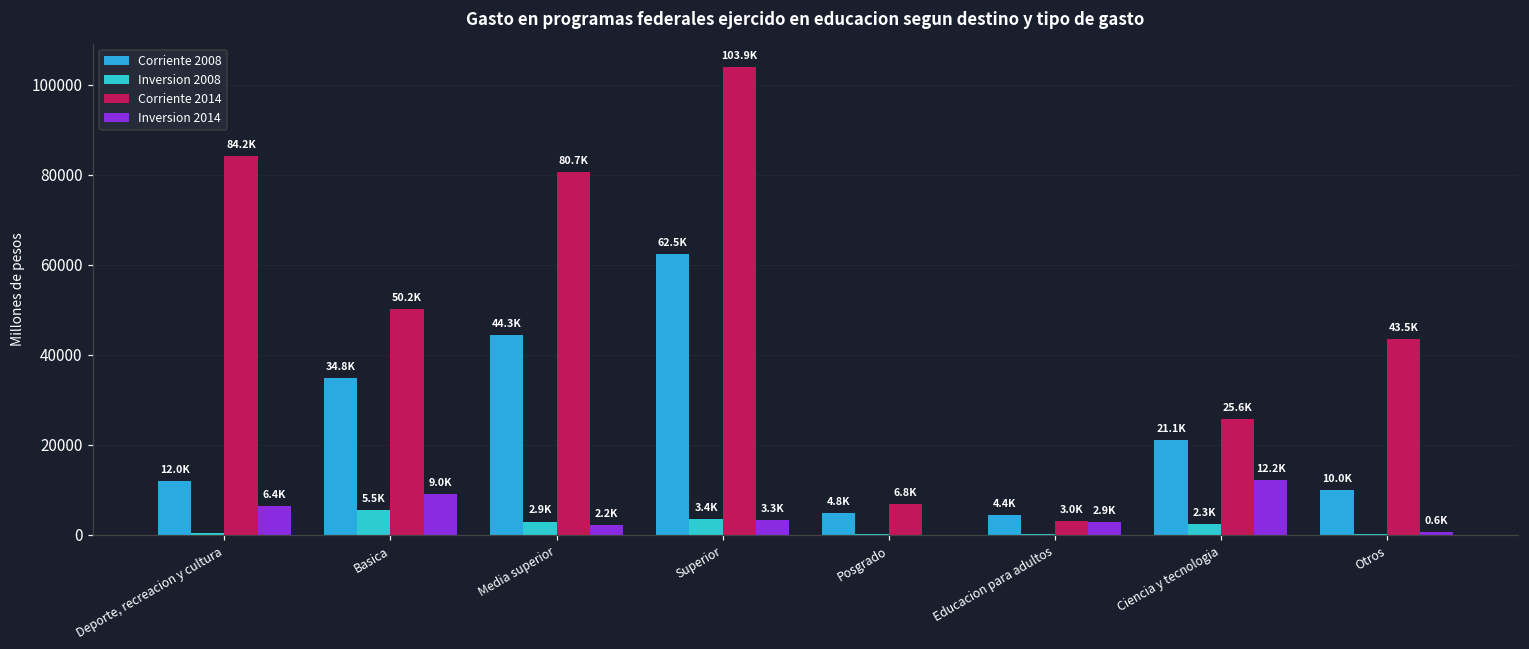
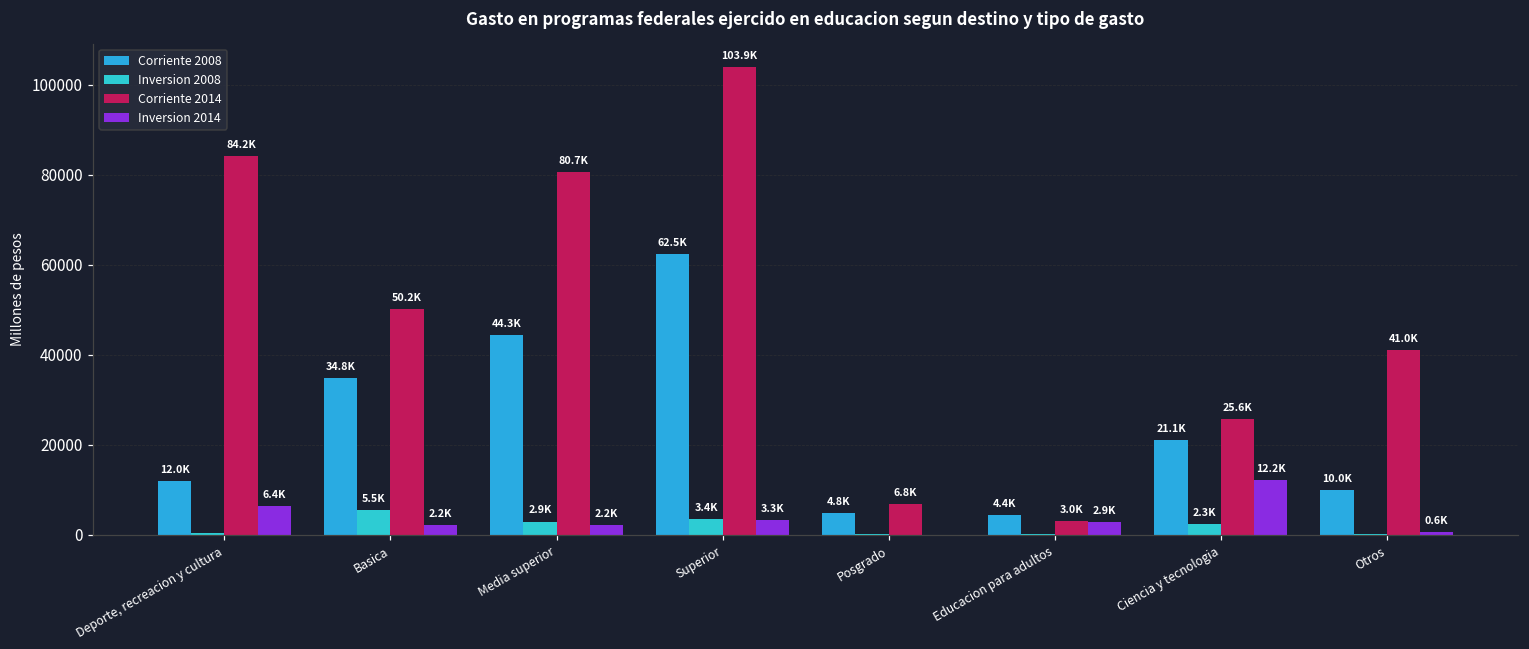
  {
    "Corriente 2014": {
      "Deporte, recreacion y cultura": "84.2K",
      "Basica": "50.2K",
      "Media superior": "80.7K",
      "Superior": "103.9K",
      "Posgrado": "6.8K",
      "Educacion para adultos": "3.0K",
      "Ciencia y tecnologia": "25.6K",
-     "Otros": "43.5K"
+     "Otros": "41.0K"
    },
    "Inversion 2014": {
      "Deporte, recreacion y cultura": "6.4K",
-     "Basica": "9.0K",
+     "Basica": "2.2K",
      "Media superior": "2.2K",
      "Superior": "3.3K",
      "Educacion para adultos": "2.9K",
      "Ciencia y tecnologia": "12.2K",
      "Otros": "0.6K"
    }
  }
